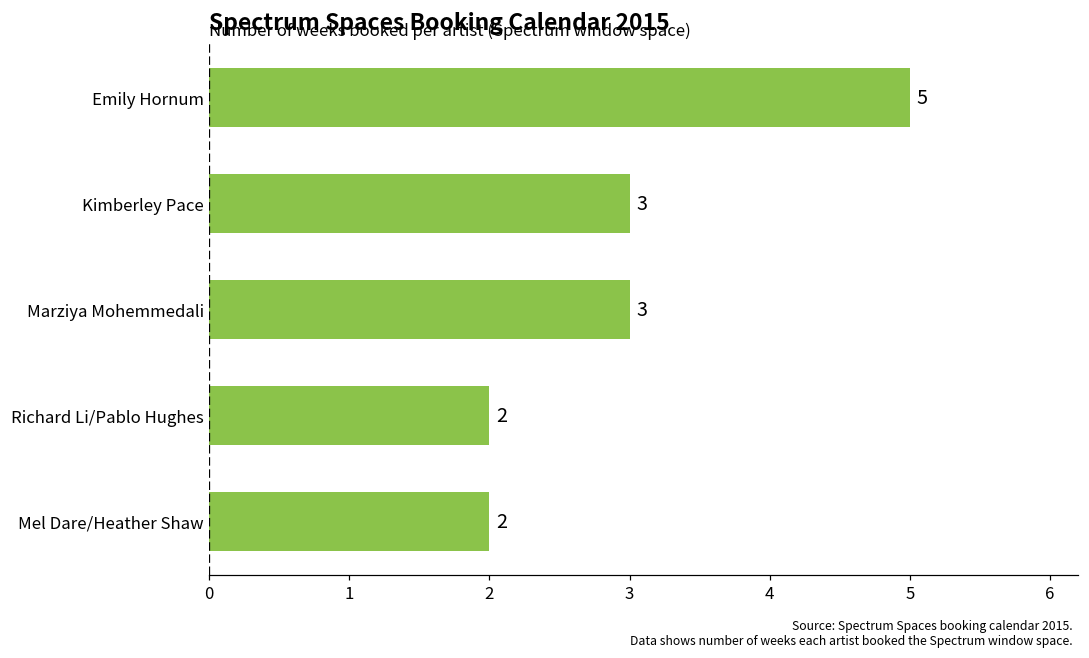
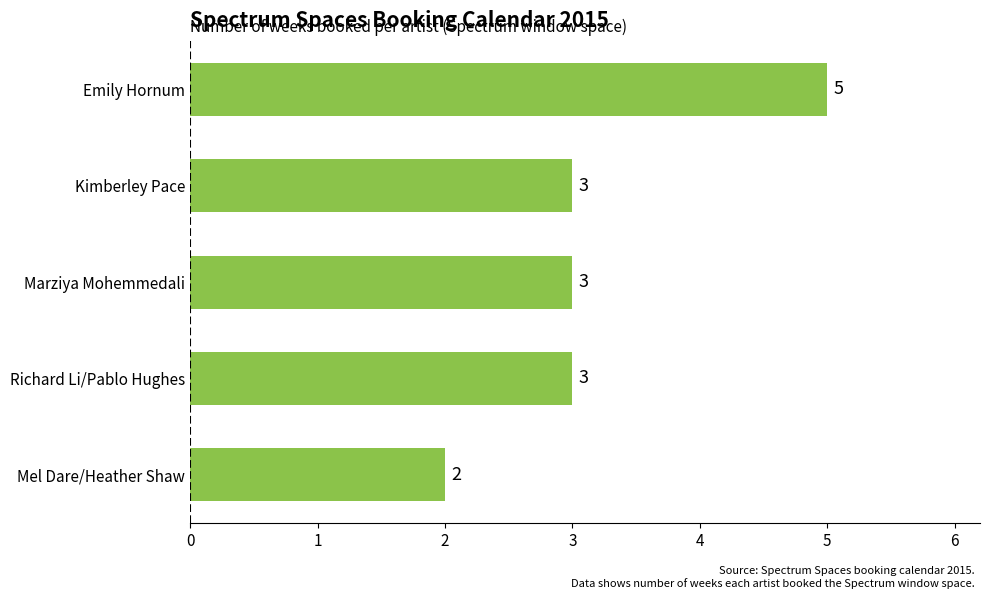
  {
    "Emily Hornum": 5,
    "Kimberley Pace": 3,
    "Marziya Mohemmedali": 3,
-   "Richard Li/Pablo Hughes": 2,
+   "Richard Li/Pablo Hughes": 3,
    "Mel Dare/Heather Shaw": 2
  }
